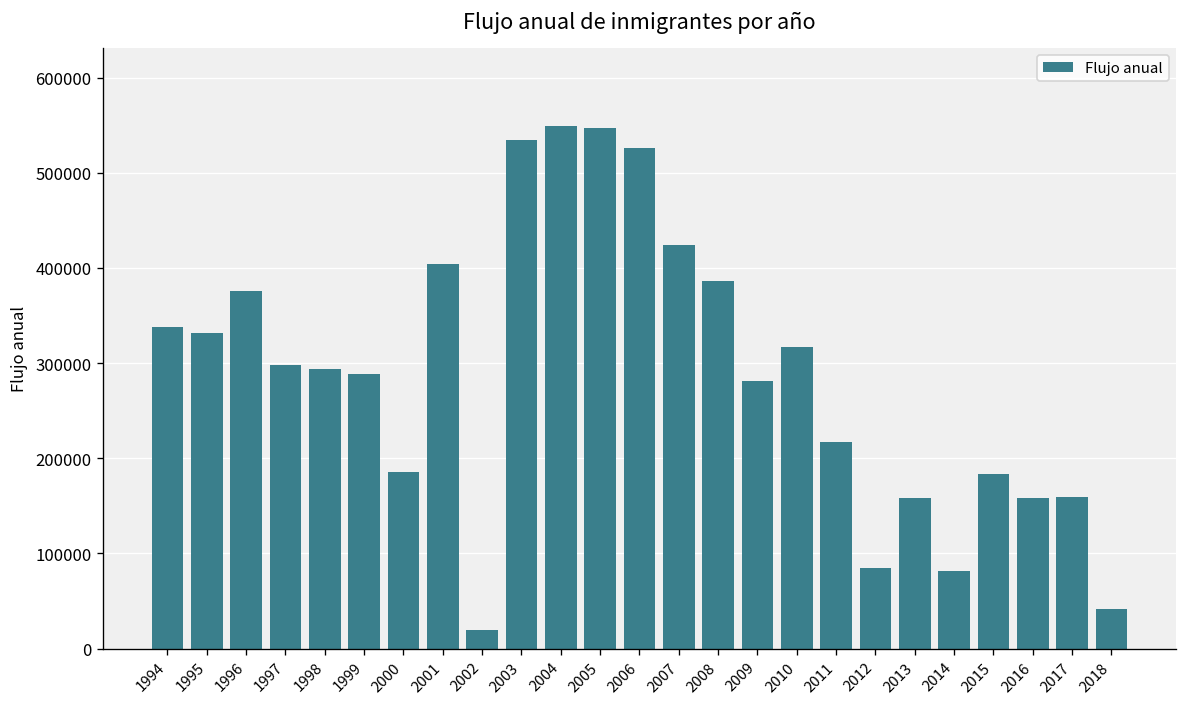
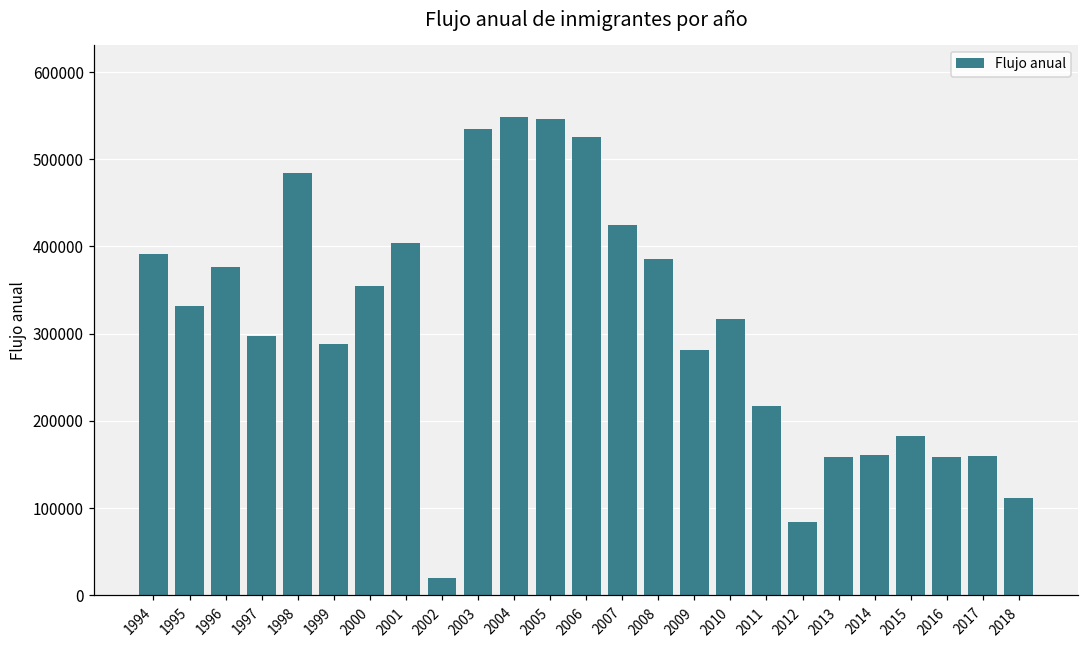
  {
-   "1994": 340000,
+   "1994": 390000,
    "1995": 330000,
    "1996": 380000,
    "1997": 300000,
-   "1998": 290000,
+   "1998": 480000,
    "1999": 290000,
-   "2000": 190000,
+   "2000": 350000,
    "2001": 400000,
    "2002": 20000,
    "2003": 530000,
    "2004": 550000,
    "2005": 550000,
    "2006": 530000,
    "2007": 420000,
    "2008": 390000,
    "2009": 280000,
    "2010": 320000,
    "2011": 220000,
    "2012": 80000,
    "2013": 160000,
-   "2014": 80000,
+   "2014": 160000,
    "2015": 180000,
    "2016": 160000,
    "2017": 160000,
-   "2018": 40000
+   "2018": 110000
  }
